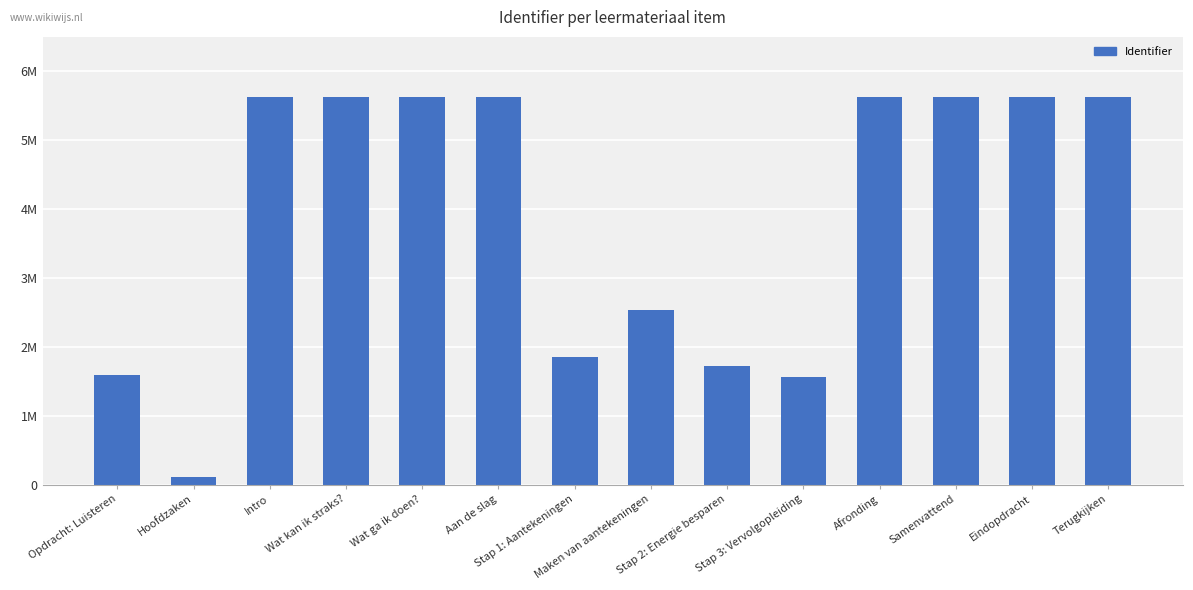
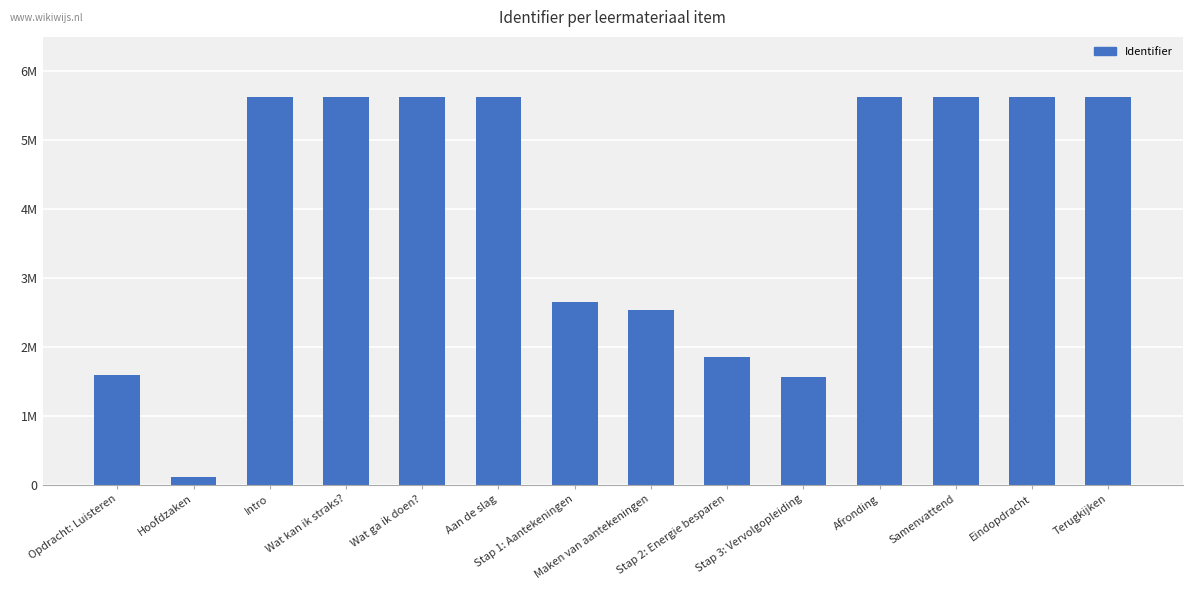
  {
    "Opdracht: Luisteren": 1600000,
    "Hoofdzaken": 100000,
    "Intro": 5600000,
    "Wat kan ik straks?": 5600000,
    "Wat ga ik doen?": 5600000,
    "Aan de slag": 5600000,
-   "Stap 1: Aantekeningen": 1800000,
+   "Stap 1: Aantekeningen": 2600000,
    "Maken van aantekeningen": 2500000,
-   "Stap 2: Energie besparen": 1700000,
+   "Stap 2: Energie besparen": 1800000,
    "Stap 3: Vervolgopleiding": 1600000,
    "Afronding": 5600000,
    "Samenvattend": 5600000,
    "Eindopdracht": 5600000,
    "Terugkijken": 5600000
  }
